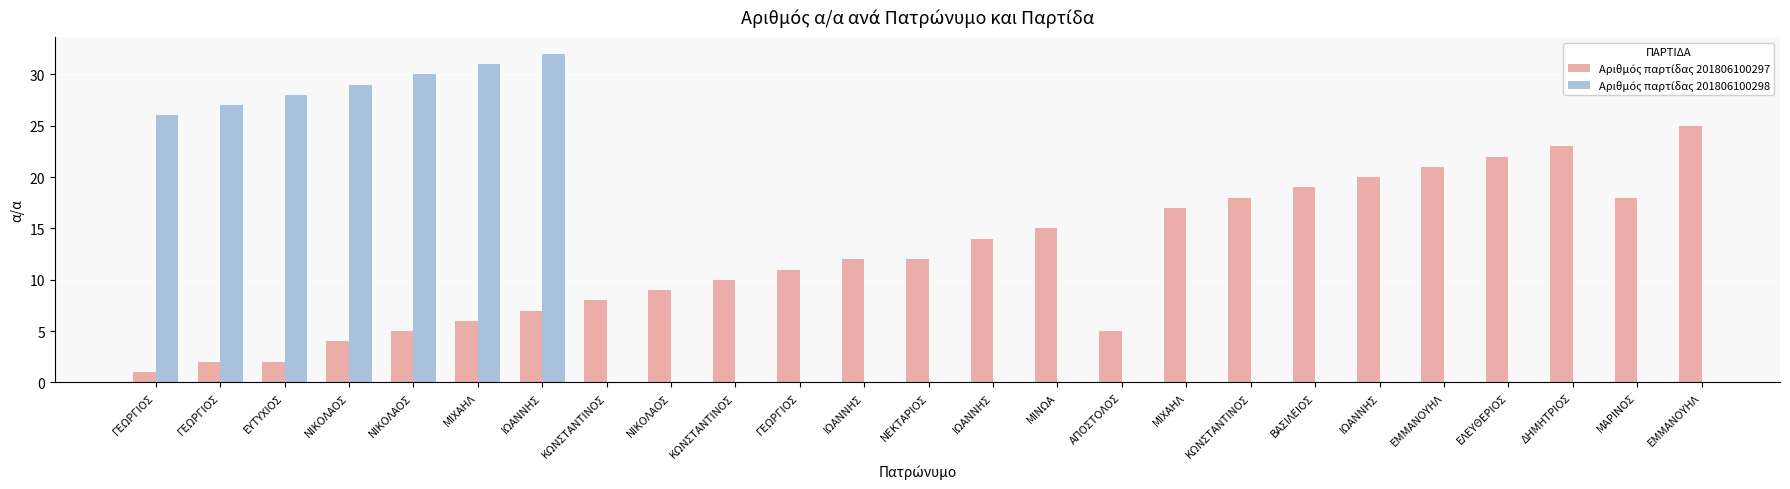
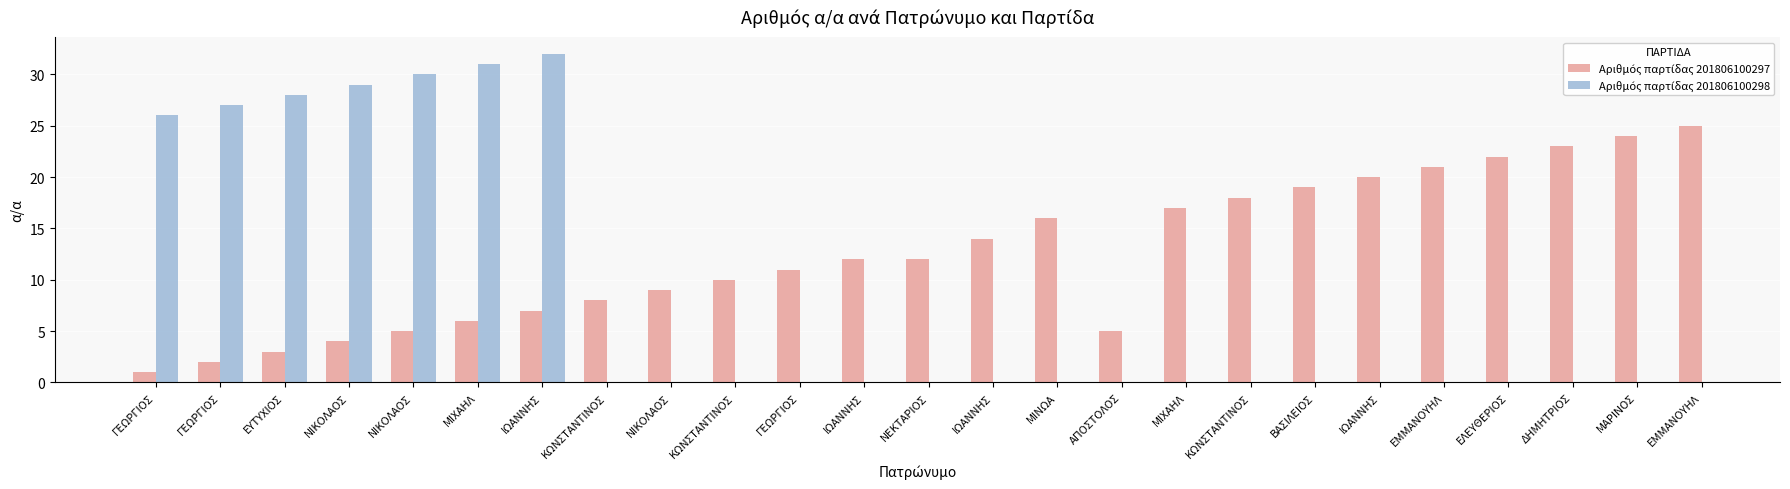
  {
    "Αριθμός παρτίδας 201806100297": {
-     "ΕΥΤΥΧΙΟΣ": 2,
+     "ΕΥΤΥΧΙΟΣ": 3,
      "ΝΕΚΤΑΡΙΟΣ": 12,
-     "ΜΙΝΩΑ": 15,
+     "ΜΙΝΩΑ": 16,
      "ΑΠΟΣΤΟΛΟΣ": 5,
      "ΒΑΣΙΛΕΙΟΣ": 19,
      "ΕΛΕΥΘΕΡΙΟΣ": 22,
      "ΔΗΜΗΤΡΙΟΣ": 23,
-     "ΜΑΡΙΝΟΣ": 18
+     "ΜΑΡΙΝΟΣ": 24
    }
  }
